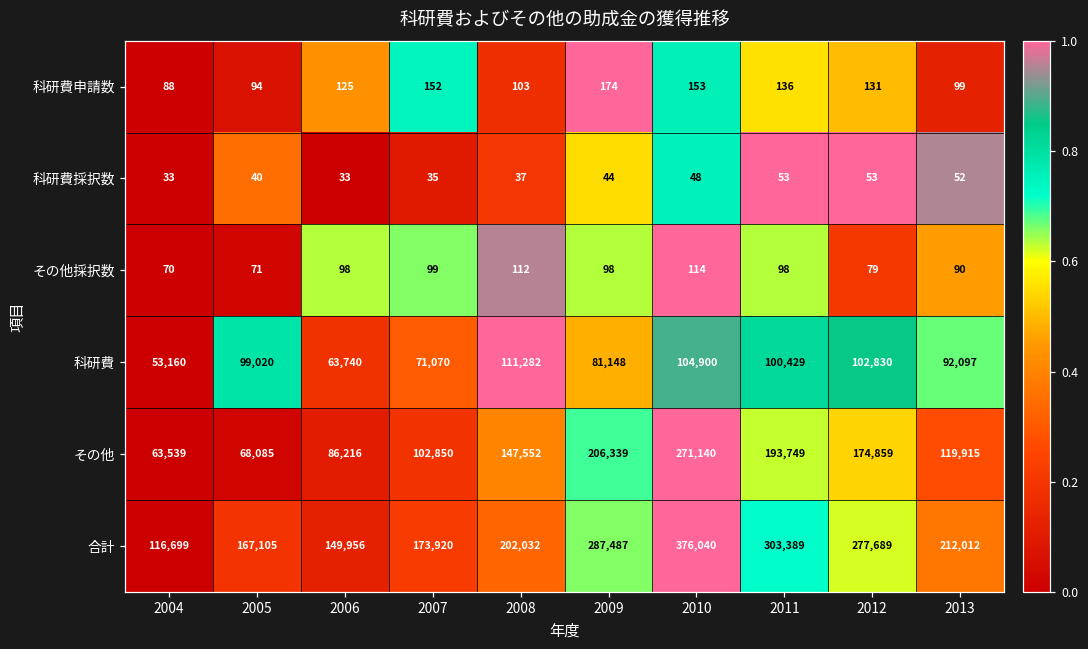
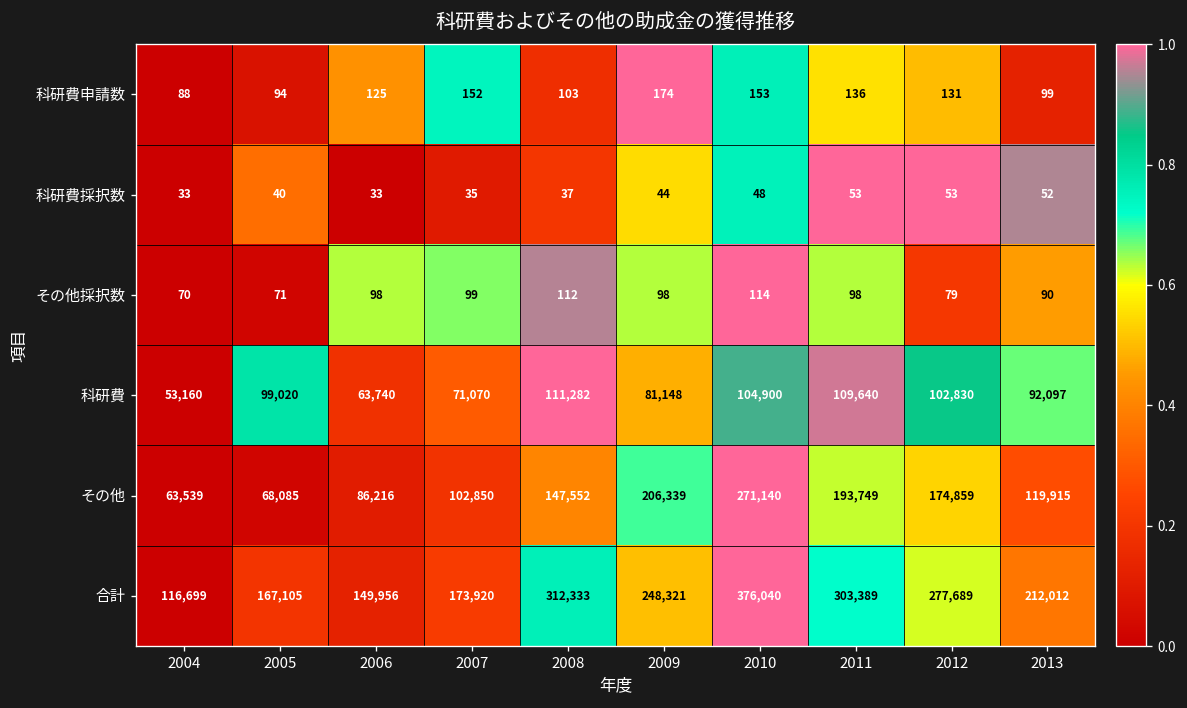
  {
    "科研費申請数": {
      "2004": "88",
      "2005": "94",
      "2006": "125",
      "2007": "152",
      "2008": "103",
      "2009": "174",
      "2010": "153",
      "2011": "136",
      "2012": "131",
      "2013": "99"
    },
    "科研費採択数": {
      "2004": "33",
      "2005": "40",
      "2006": "33",
      "2007": "35",
      "2008": "37",
      "2009": "44",
      "2010": "48",
      "2011": "53",
      "2012": "53",
      "2013": "52"
    },
    "その他採択数": {
      "2004": "70",
      "2005": "71",
      "2006": "98",
      "2007": "99",
      "2008": "112",
      "2009": "98",
      "2010": "114",
      "2011": "98",
      "2012": "79",
      "2013": "90"
    },
    "科研費": {
      "2004": "53,160",
      "2005": "99,020",
      "2006": "63,740",
      "2007": "71,070",
      "2008": "111,282",
      "2009": "81,148",
      "2010": "104,900",
-     "2011": "100,429",
+     "2011": "109,640",
      "2012": "102,830",
      "2013": "92,097"
    },
    "その他": {
      "2004": "63,539",
      "2005": "68,085",
      "2006": "86,216",
      "2007": "102,850",
      "2008": "147,552",
      "2009": "206,339",
      "2010": "271,140",
      "2011": "193,749",
      "2012": "174,859",
      "2013": "119,915"
    },
    "合計": {
      "2004": "116,699",
      "2005": "167,105",
      "2006": "149,956",
      "2007": "173,920",
-     "2008": "202,032",
-     "2009": "287,487",
+     "2008": "312,333",
+     "2009": "248,321",
      "2010": "376,040",
      "2011": "303,389",
      "2012": "277,689",
      "2013": "212,012"
    }
  }
